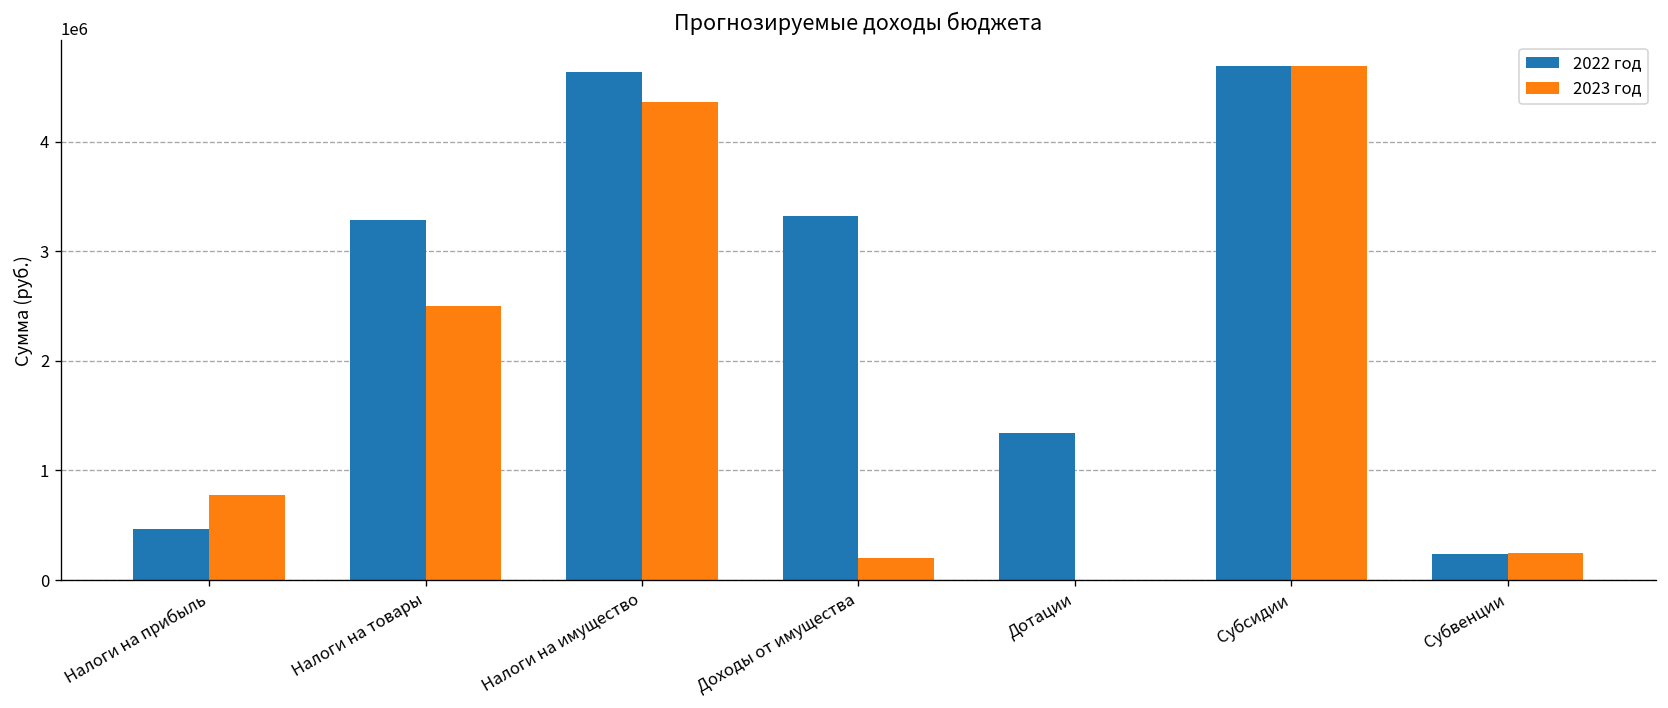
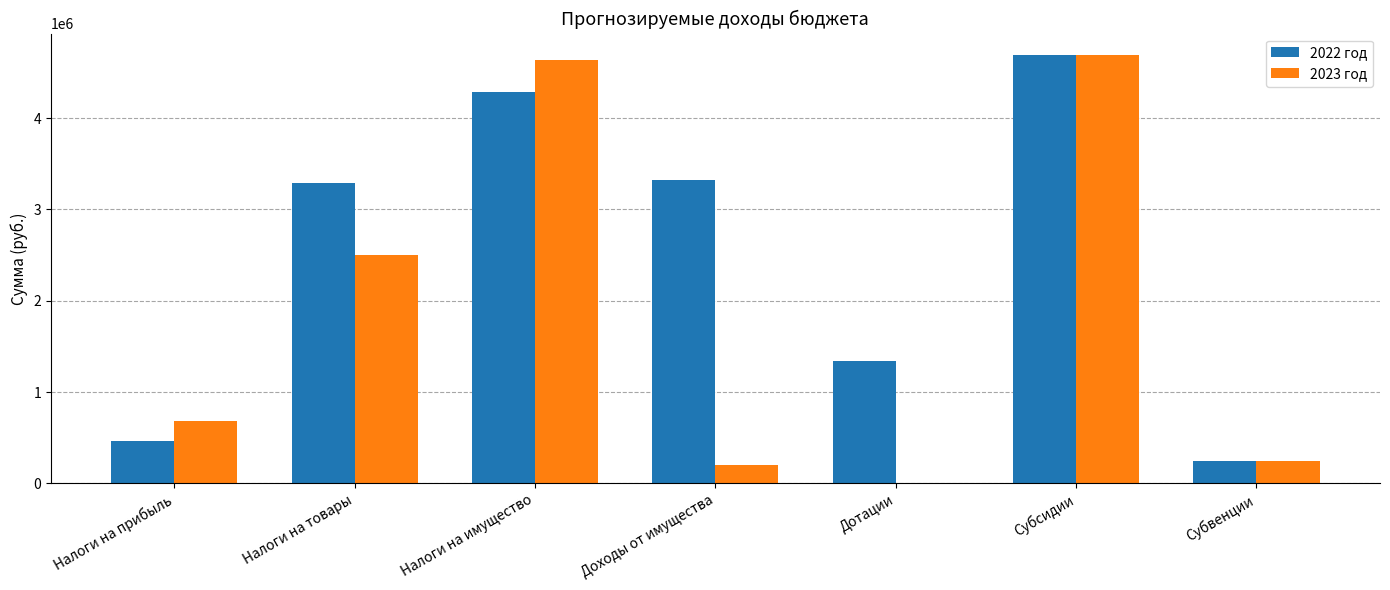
  {
    "2022 год": {
      "Налоги на прибыль": 500000,
      "Налоги на товары": 3300000,
-     "Налоги на имущество": 4600000,
+     "Налоги на имущество": 4300000,
      "Доходы от имущества": 3300000,
      "Дотации": 1300000,
      "Субсидии": 4700000,
      "Субвенции": 200000
    },
    "2023 год": {
-     "Налоги на прибыль": 800000,
+     "Налоги на прибыль": 700000,
      "Налоги на товары": 2500000,
-     "Налоги на имущество": 4400000,
+     "Налоги на имущество": 4600000,
      "Доходы от имущества": 200000,
      "Дотации": 0,
      "Субсидии": 4700000,
      "Субвенции": 200000
    }
  }
